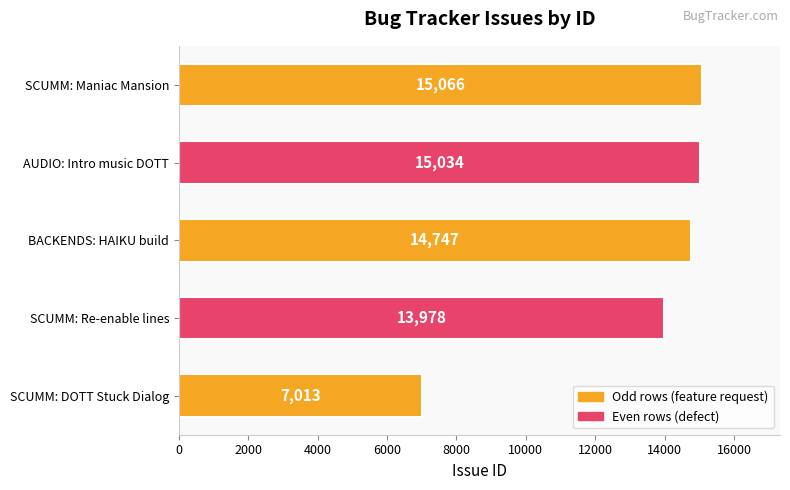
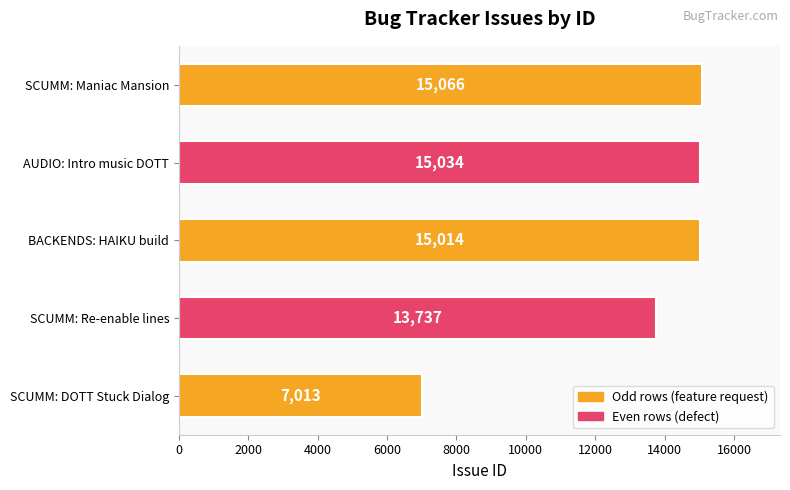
  {
    "SCUMM: Maniac Mansion": "15,066",
    "AUDIO: Intro music DOTT": "15,034",
-   "BACKENDS: HAIKU build": "14,747",
-   "SCUMM: Re-enable lines": "13,978",
+   "BACKENDS: HAIKU build": "15,014",
+   "SCUMM: Re-enable lines": "13,737",
    "SCUMM: DOTT Stuck Dialog": "7,013"
  }
